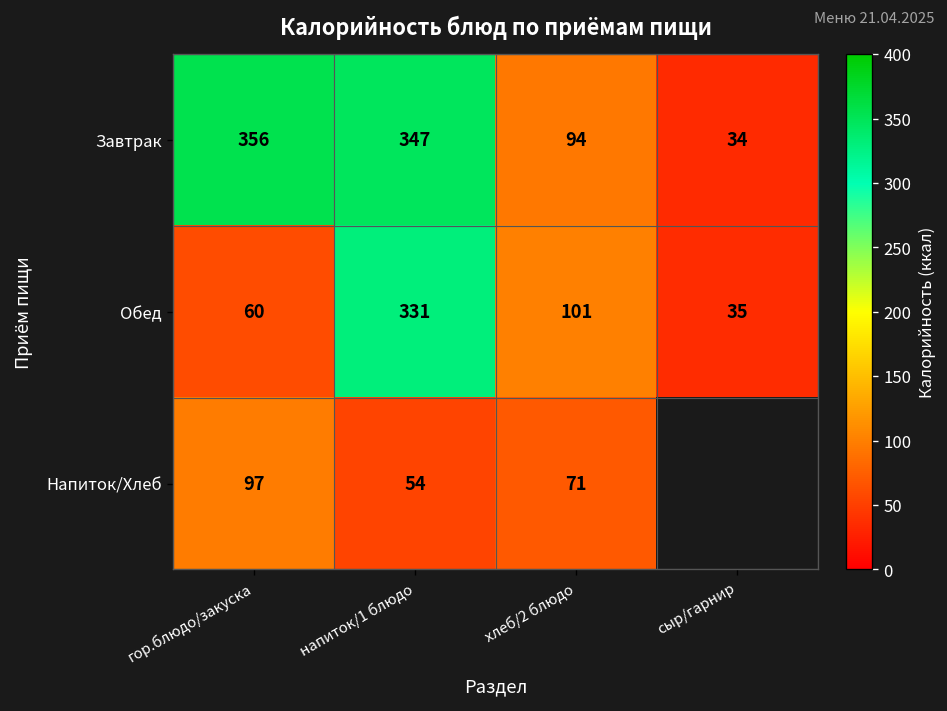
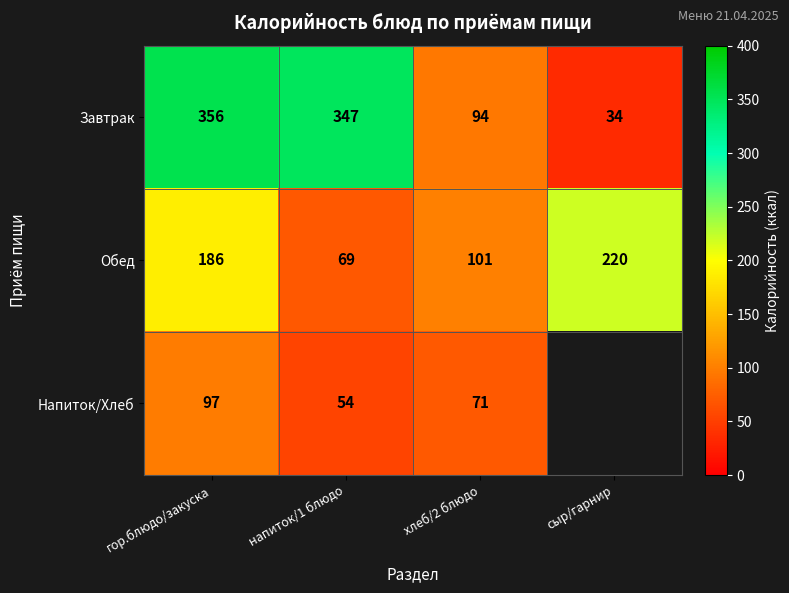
  {
    "Завтрак": {
      "гор.блюдо/закуска": 356,
      "напиток/1 блюдо": 347,
      "хлеб/2 блюдо": 94,
      "сыр/гарнир": 34
    },
    "Обед": {
-     "гор.блюдо/закуска": 60,
-     "напиток/1 блюдо": 331,
+     "гор.блюдо/закуска": 186,
+     "напиток/1 блюдо": 69,
      "хлеб/2 блюдо": 101,
-     "сыр/гарнир": 35
+     "сыр/гарнир": 220
    },
    "Напиток/Хлеб": {
      "гор.блюдо/закуска": 97,
      "напиток/1 блюдо": 54,
      "хлеб/2 блюдо": 71
    }
  }
